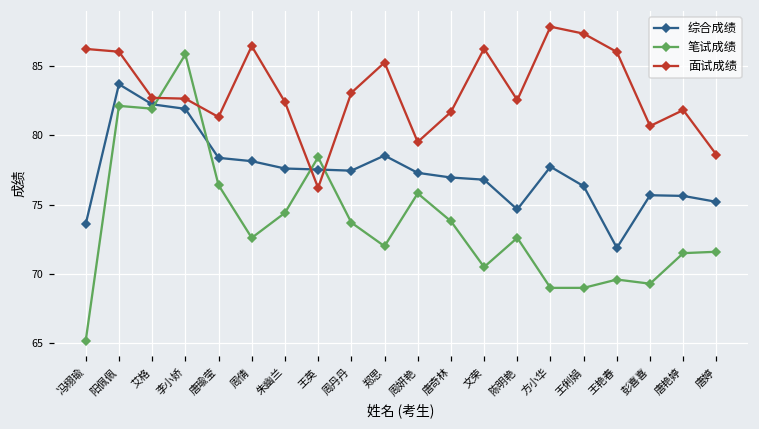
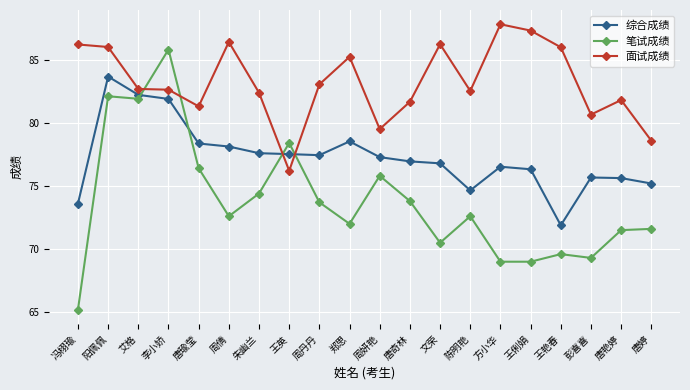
  {
    "综合成绩": {
      "冯栩瑜": 73.6,
      "阳佩佩": 83.7,
      "艾格": 82.2,
      "李小娇": 81.9,
      "唐瑜莹": 78.4,
      "周倩": 78.1,
      "朱幽兰": 77.6,
      "王英": 77.5,
      "周丹丹": 77.4,
      "郑思": 78.5,
      "周妍艳": 77.3,
      "唐奇林": 76.9,
      "文荣": 76.8,
      "陈明艳": 74.6,
-     "方小华": 77.7,
+     "方小华": 76.5,
      "王俐娟": 76.3,
      "王艳春": 71.9,
      "彭喜喜": 75.7,
      "唐艳婷": 75.6,
      "唐婷": 75.2
    },
    "笔试成绩": {
      "冯栩瑜": 65.2,
      "阳佩佩": 82.1,
      "艾格": 81.9,
      "李小娇": 85.8,
      "唐瑜莹": 76.4,
      "周倩": 72.6,
      "朱幽兰": 74.4,
      "王英": 78.4,
      "周丹丹": 73.7,
      "郑思": 72.0,
      "周妍艳": 75.8,
      "唐奇林": 73.8,
      "文荣": 70.5,
      "陈明艳": 72.6,
      "方小华": 69.0,
      "王俐娟": 69.0,
      "王艳春": 69.6,
      "彭喜喜": 69.3,
      "唐艳婷": 71.5,
      "唐婷": 71.6
    },
    "面试成绩": {
      "冯栩瑜": 86.2,
      "阳佩佩": 86.0,
      "艾格": 82.7,
      "李小娇": 82.6,
      "唐瑜莹": 81.3,
      "周倩": 86.4,
      "朱幽兰": 82.4,
      "王英": 76.2,
      "周丹丹": 83.0,
      "郑思": 85.2,
      "周妍艳": 79.5,
      "唐奇林": 81.7,
      "文荣": 86.2,
      "陈明艳": 82.5,
      "方小华": 87.8,
      "王俐娟": 87.3,
      "王艳春": 86.0,
      "彭喜喜": 80.7,
      "唐艳婷": 81.8,
      "唐婷": 78.6
    }
  }
